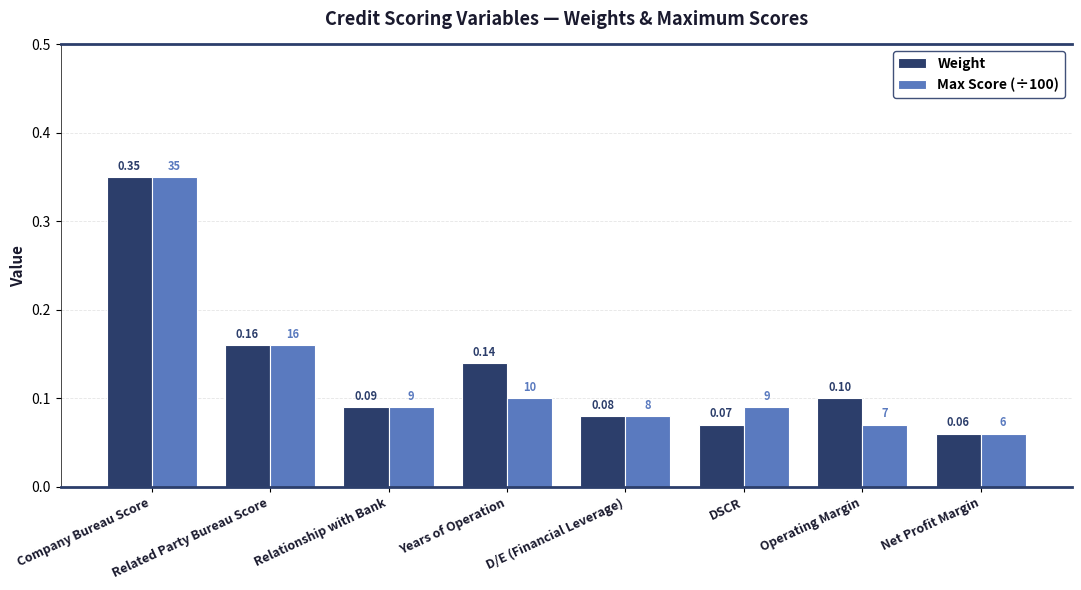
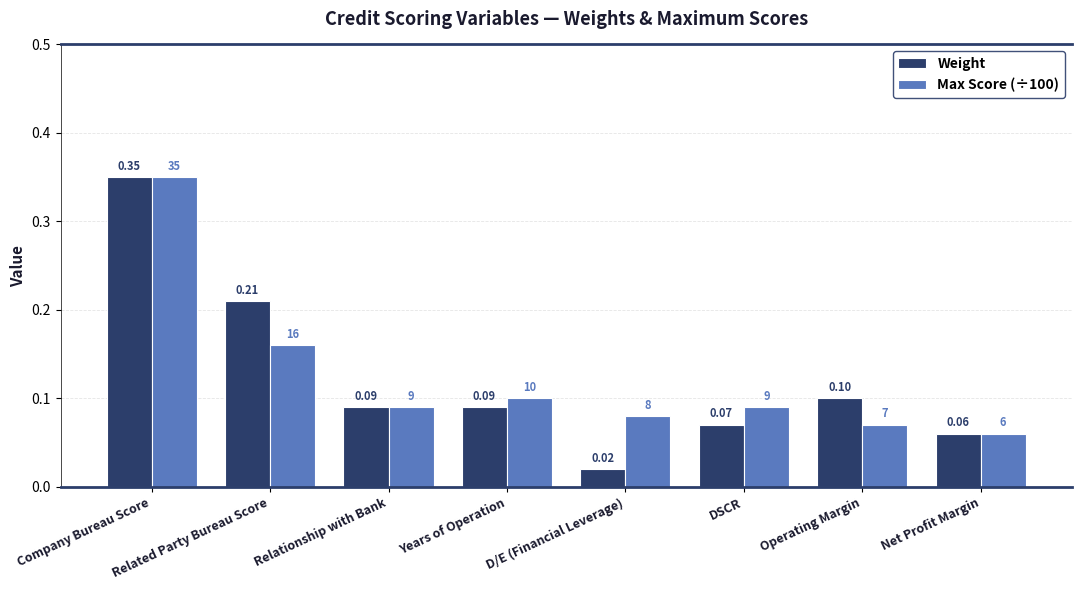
  {
    "Weight": {
      "Company Bureau Score": 0.35,
-     "Related Party Bureau Score": 0.16,
+     "Related Party Bureau Score": 0.21,
      "Relationship with Bank": 0.09,
-     "Years of Operation": 0.14,
-     "D/E (Financial Leverage)": 0.08,
+     "Years of Operation": 0.09,
+     "D/E (Financial Leverage)": 0.02,
      "DSCR": 0.07,
      "Operating Margin": 0.10,
      "Net Profit Margin": 0.06
    }
  }
